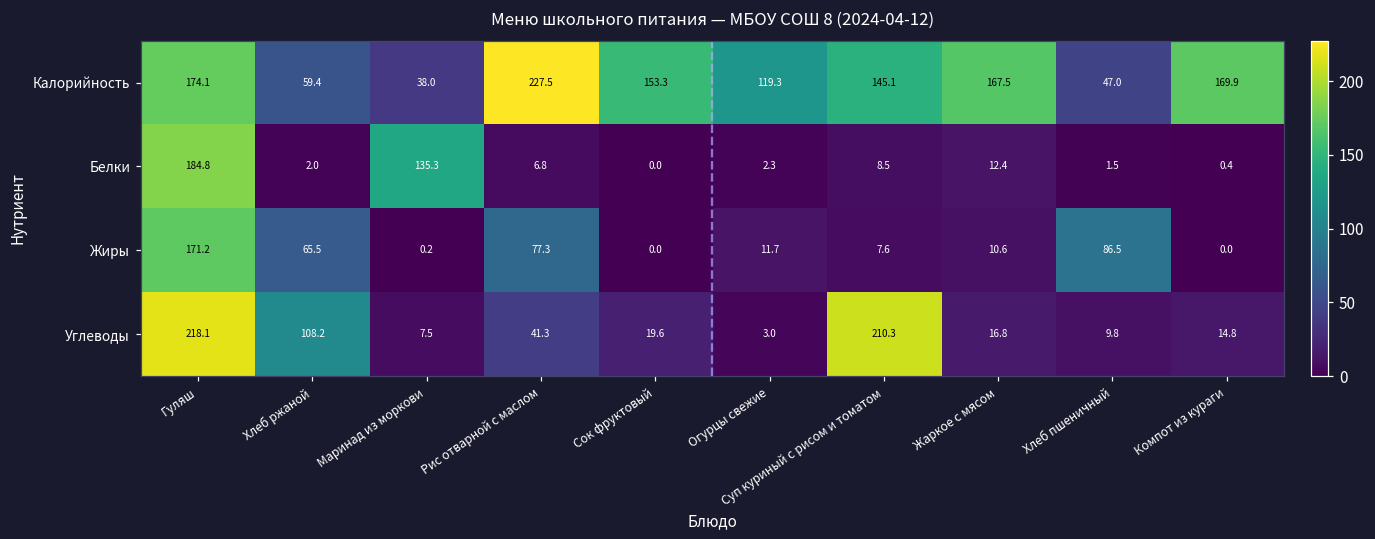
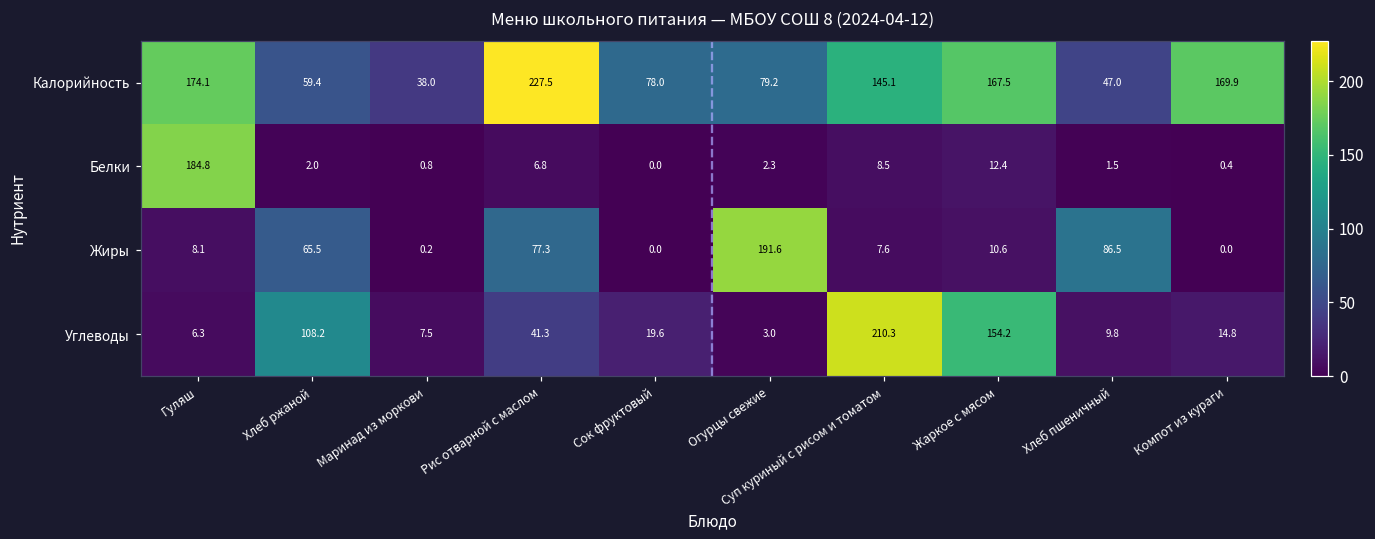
  {
    "Калорийность": {
      "Гуляш": 174.1,
      "Хлеб ржаной": 59.4,
      "Маринад из моркови": 38.0,
      "Рис отварной с маслом": 227.5,
-     "Сок фруктовый": 153.3,
-     "Огурцы свежие": 119.3,
+     "Сок фруктовый": 78.0,
+     "Огурцы свежие": 79.2,
      "Суп куриный с рисом и томатом": 145.1,
      "Жаркое с мясом": 167.5,
      "Хлеб пшеничный": 47.0,
      "Компот из кураги": 169.9
    },
    "Белки": {
      "Гуляш": 184.8,
      "Хлеб ржаной": 2.0,
-     "Маринад из моркови": 135.3,
+     "Маринад из моркови": 0.8,
      "Рис отварной с маслом": 6.8,
      "Сок фруктовый": 0.0,
      "Огурцы свежие": 2.3,
      "Суп куриный с рисом и томатом": 8.5,
      "Жаркое с мясом": 12.4,
      "Хлеб пшеничный": 1.5,
      "Компот из кураги": 0.4
    },
    "Жиры": {
-     "Гуляш": 171.2,
+     "Гуляш": 8.1,
      "Хлеб ржаной": 65.5,
      "Маринад из моркови": 0.2,
      "Рис отварной с маслом": 77.3,
      "Сок фруктовый": 0.0,
-     "Огурцы свежие": 11.7,
+     "Огурцы свежие": 191.6,
      "Суп куриный с рисом и томатом": 7.6,
      "Жаркое с мясом": 10.6,
      "Хлеб пшеничный": 86.5,
      "Компот из кураги": 0.0
    },
    "Углеводы": {
-     "Гуляш": 218.1,
+     "Гуляш": 6.3,
      "Хлеб ржаной": 108.2,
      "Маринад из моркови": 7.5,
      "Рис отварной с маслом": 41.3,
      "Сок фруктовый": 19.6,
      "Огурцы свежие": 3.0,
      "Суп куриный с рисом и томатом": 210.3,
-     "Жаркое с мясом": 16.8,
+     "Жаркое с мясом": 154.2,
      "Хлеб пшеничный": 9.8,
      "Компот из кураги": 14.8
    }
  }
